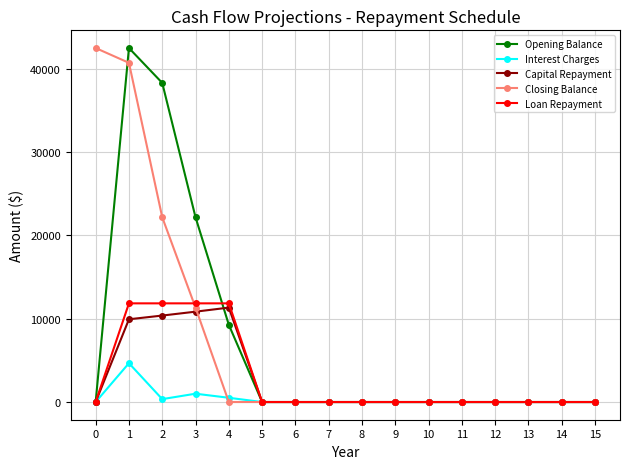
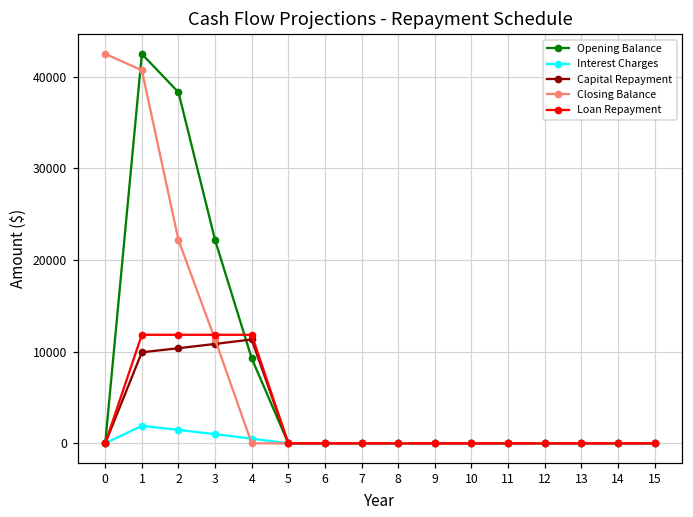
  {
    "Opening Balance": {
      "1": 43000,
      "2": 38000,
      "3": 22000,
      "4": 9000
    },
    "Interest Charges": {
-     "1": 5000,
-     "2": 0,
+     "1": 2000,
+     "2": 1000,
      "3": 1000,
      "4": 1000
    },
    "Capital Repayment": {
      "1": 10000,
      "2": 10000,
      "3": 11000,
      "4": 11000
    },
    "Closing Balance": {
      "0": 43000,
      "1": 41000,
      "2": 22000,
      "3": 11000,
      "4": 0
    },
    "Loan Repayment": {
      "1": 12000,
      "2": 12000,
      "3": 12000,
      "4": 12000
    }
  }
